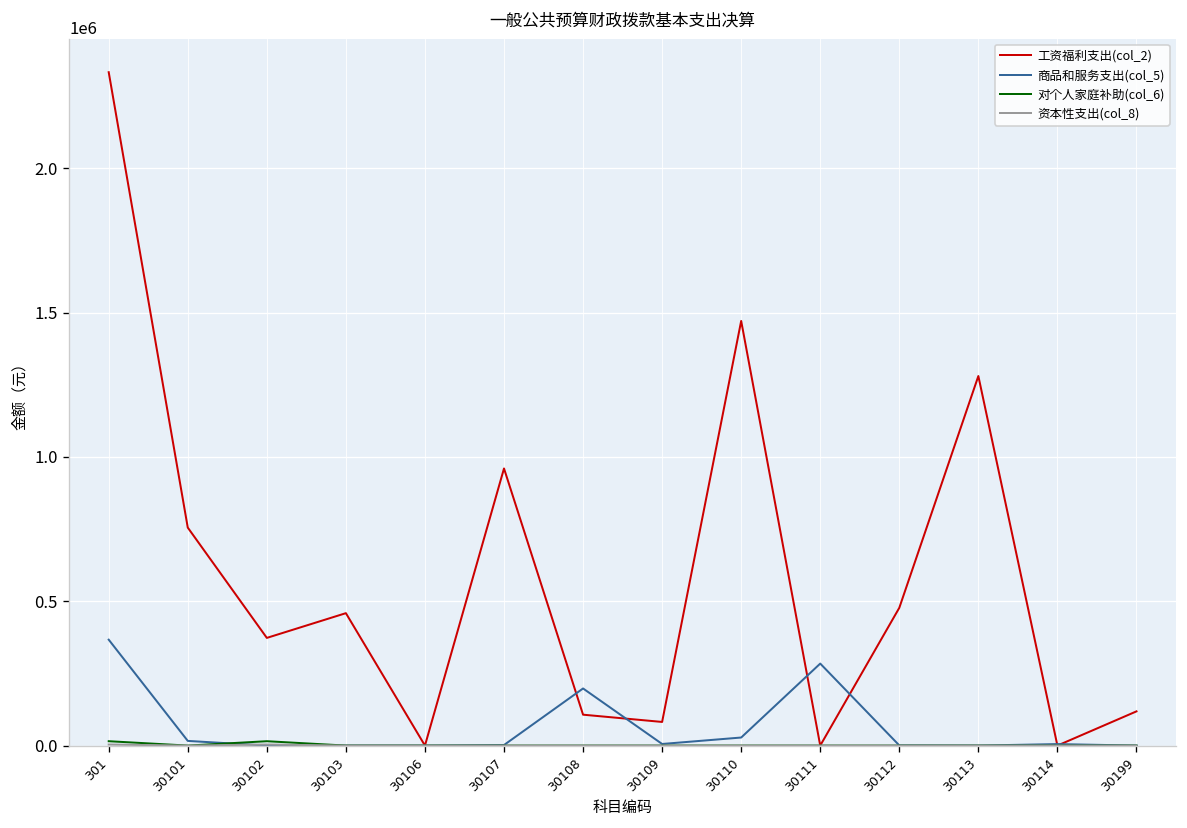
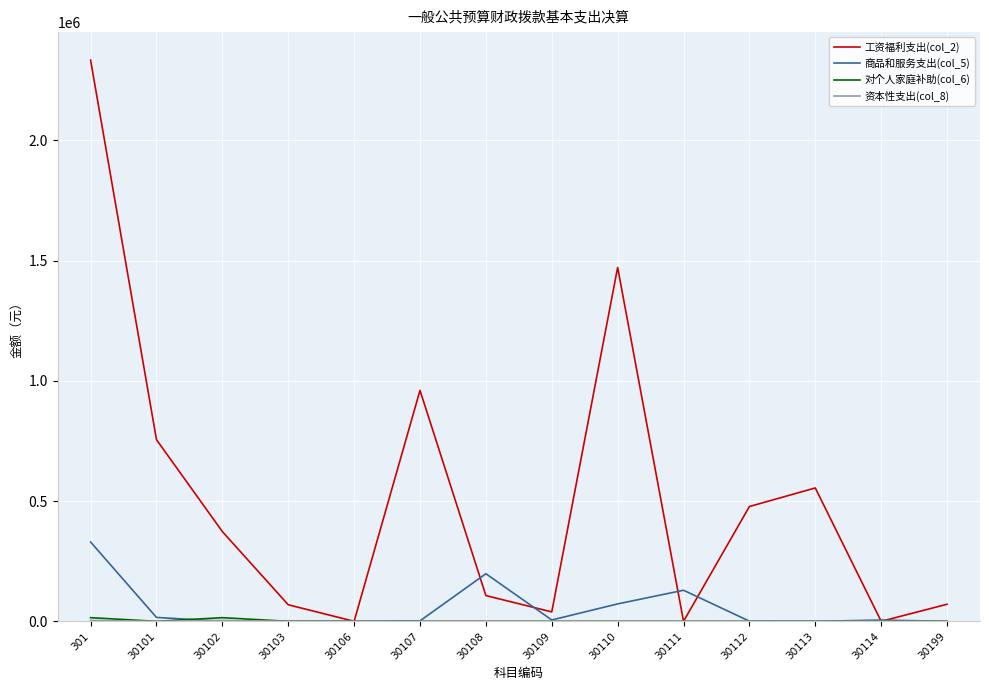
  {
    "工资福利支出(col_2)": {
      "301": 2330000,
      "30101": 760000,
      "30102": 370000,
-     "30103": 460000,
+     "30103": 70000,
      "30107": 960000,
      "30108": 110000,
-     "30109": 80000,
+     "30109": 40000,
      "30110": 1470000,
      "30112": 480000,
-     "30113": 1280000,
-     "30199": 120000
+     "30113": 550000,
+     "30199": 70000
    },
    "商品和服务支出(col_5)": {
-     "301": 370000,
+     "301": 330000,
      "30101": 20000,
      "30108": 200000,
-     "30110": 30000,
-     "30111": 280000
+     "30110": 70000,
+     "30111": 130000
    },
    "对个人家庭补助(col_6)": {
      "301": 20000,
      "30102": 20000
    },
    "资本性支出(col_8)": {
      "301": 0
    }
  }
